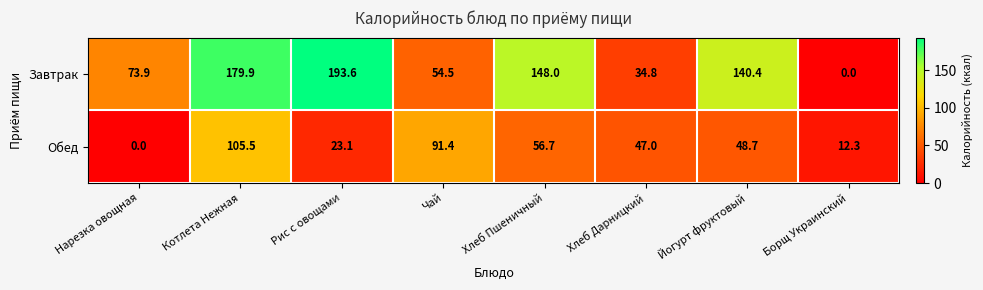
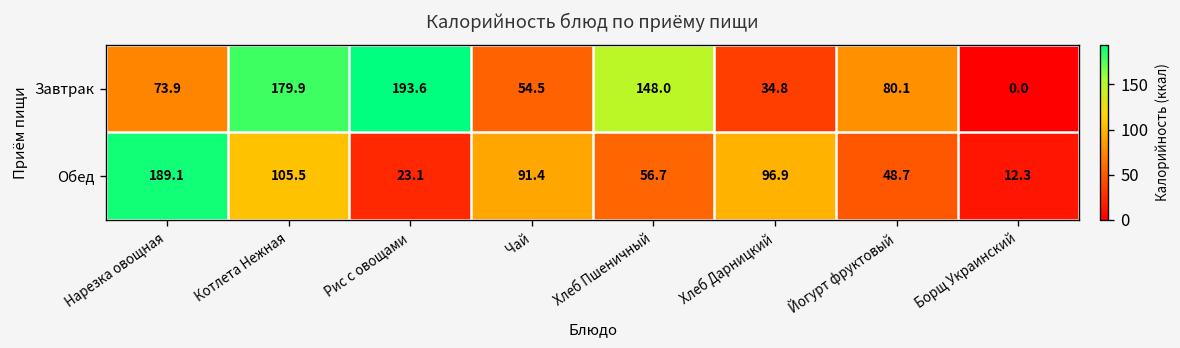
  {
    "Завтрак": {
      "Нарезка овощная": 73.9,
      "Котлета Нежная": 179.9,
      "Рис с овощами": 193.6,
      "Чай": 54.5,
      "Хлеб Пшеничный": 148.0,
      "Хлеб Дарницкий": 34.8,
-     "Йогурт фруктовый": 140.4,
+     "Йогурт фруктовый": 80.1,
      "Борщ Украинский": 0.0
    },
    "Обед": {
-     "Нарезка овощная": 0.0,
+     "Нарезка овощная": 189.1,
      "Котлета Нежная": 105.5,
      "Рис с овощами": 23.1,
      "Чай": 91.4,
      "Хлеб Пшеничный": 56.7,
-     "Хлеб Дарницкий": 47.0,
+     "Хлеб Дарницкий": 96.9,
      "Йогурт фруктовый": 48.7,
      "Борщ Украинский": 12.3
    }
  }
